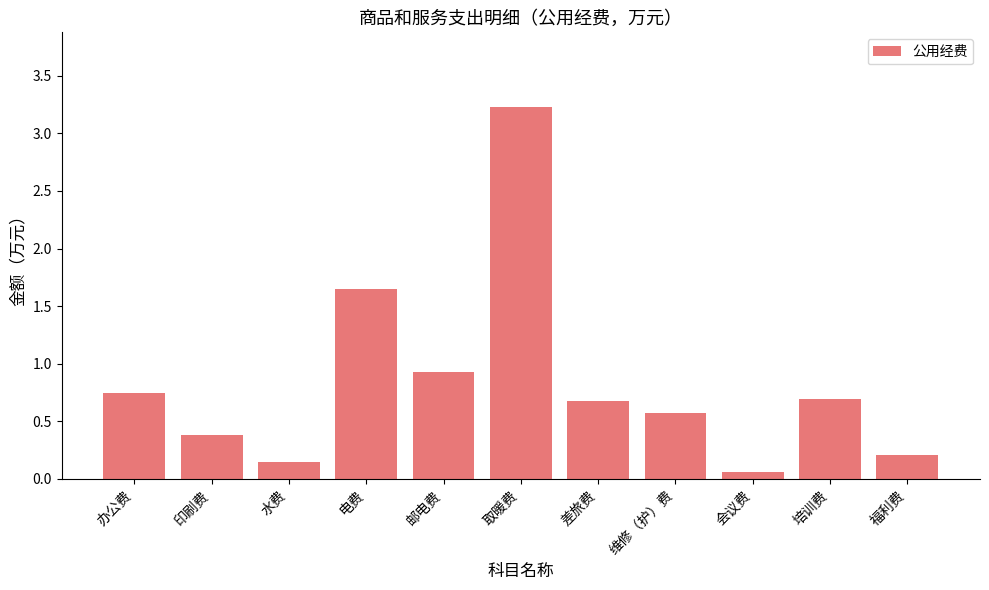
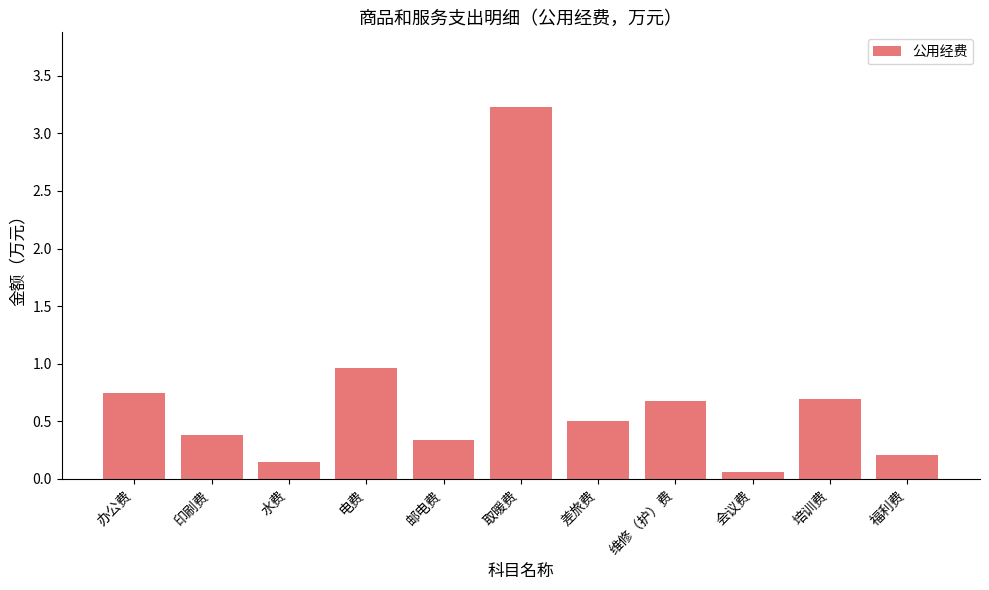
  {
    "办公费": 0.75,
    "印刷费": 0.38,
    "水费": 0.15,
-   "电费": 1.65,
-   "邮电费": 0.93,
+   "电费": 0.96,
+   "邮电费": 0.34,
    "取暖费": 3.23,
-   "差旅费": 0.68,
-   "维修（护）费": 0.57,
+   "差旅费": 0.50,
+   "维修（护）费": 0.68,
    "会议费": 0.06,
    "培训费": 0.69,
    "福利费": 0.21
  }
